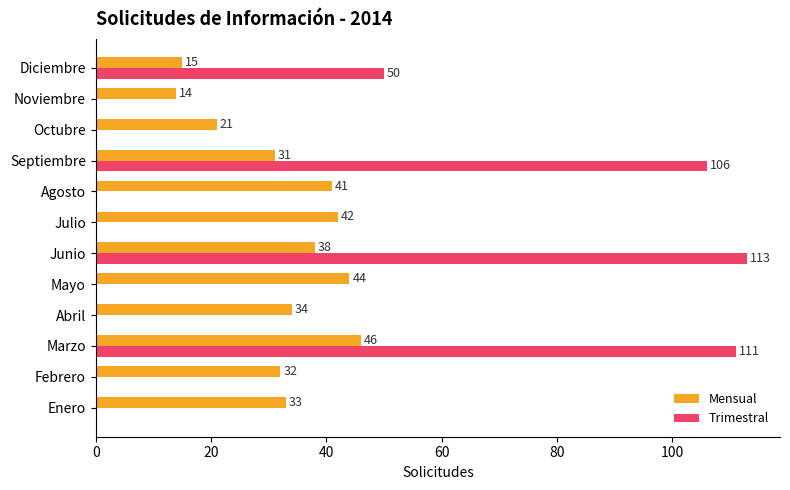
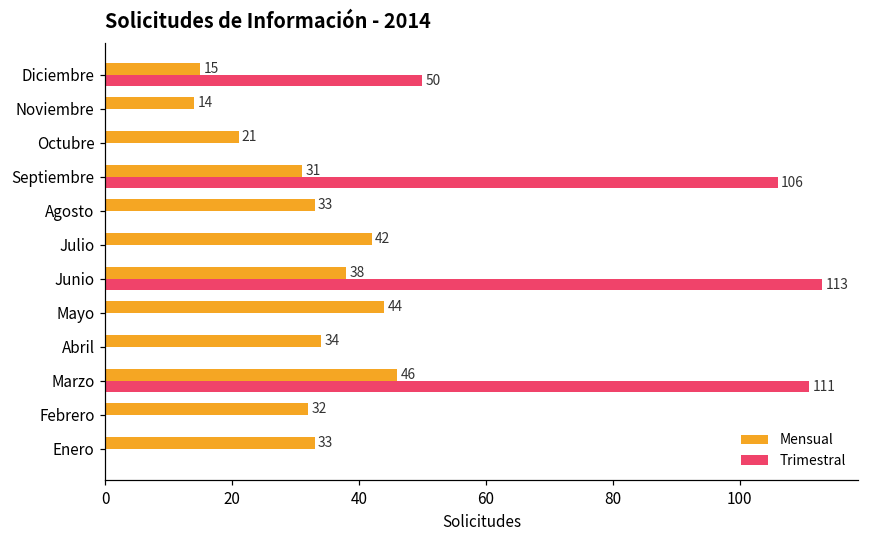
  {
    "Mensual": {
      "Diciembre": 15,
      "Noviembre": 14,
      "Octubre": 21,
      "Septiembre": 31,
-     "Agosto": 41,
+     "Agosto": 33,
      "Julio": 42,
      "Junio": 38,
      "Mayo": 44,
      "Abril": 34,
      "Marzo": 46,
      "Febrero": 32,
      "Enero": 33
    },
    "Trimestral": {
      "Diciembre": 50,
      "Septiembre": 106,
      "Junio": 113,
      "Marzo": 111
    }
  }
